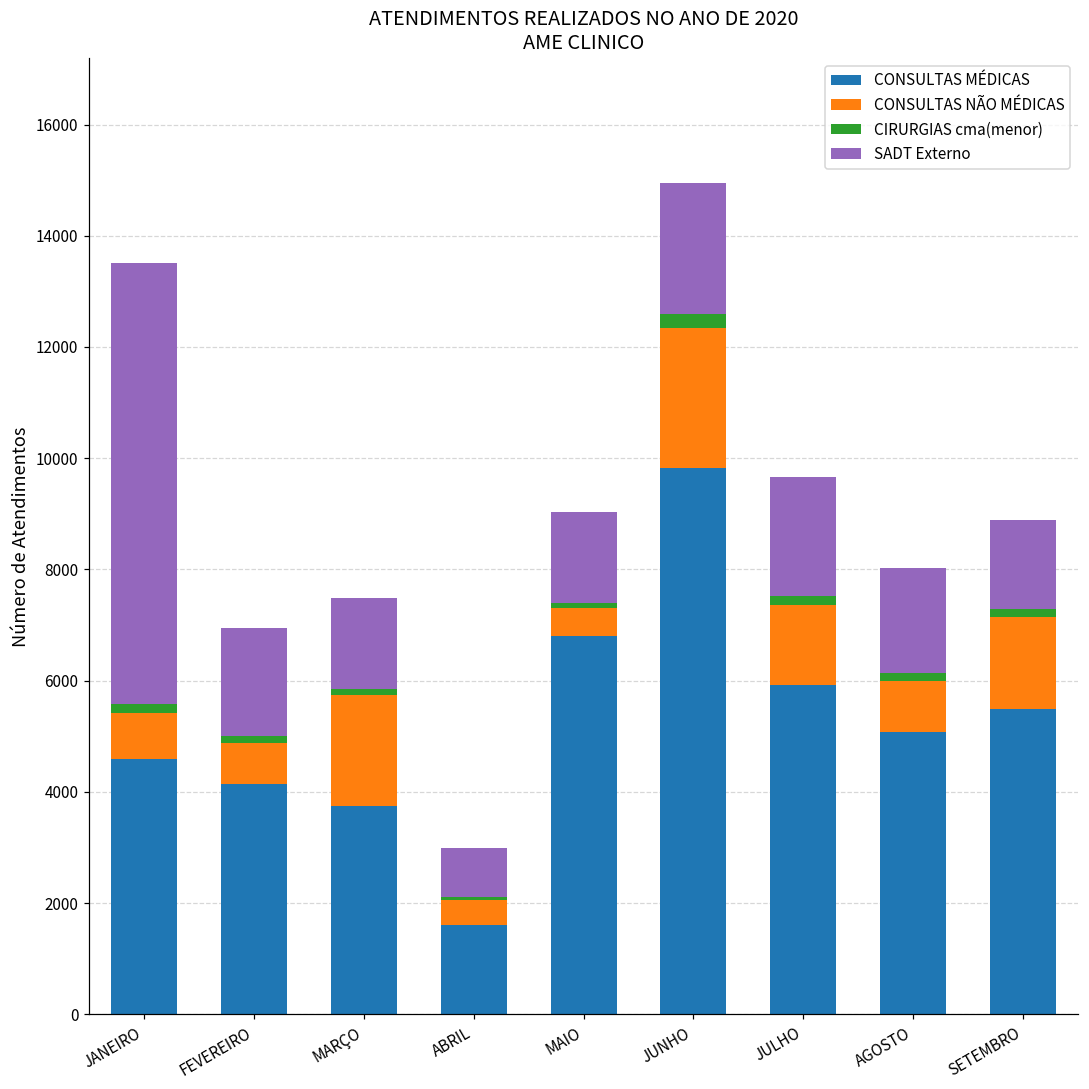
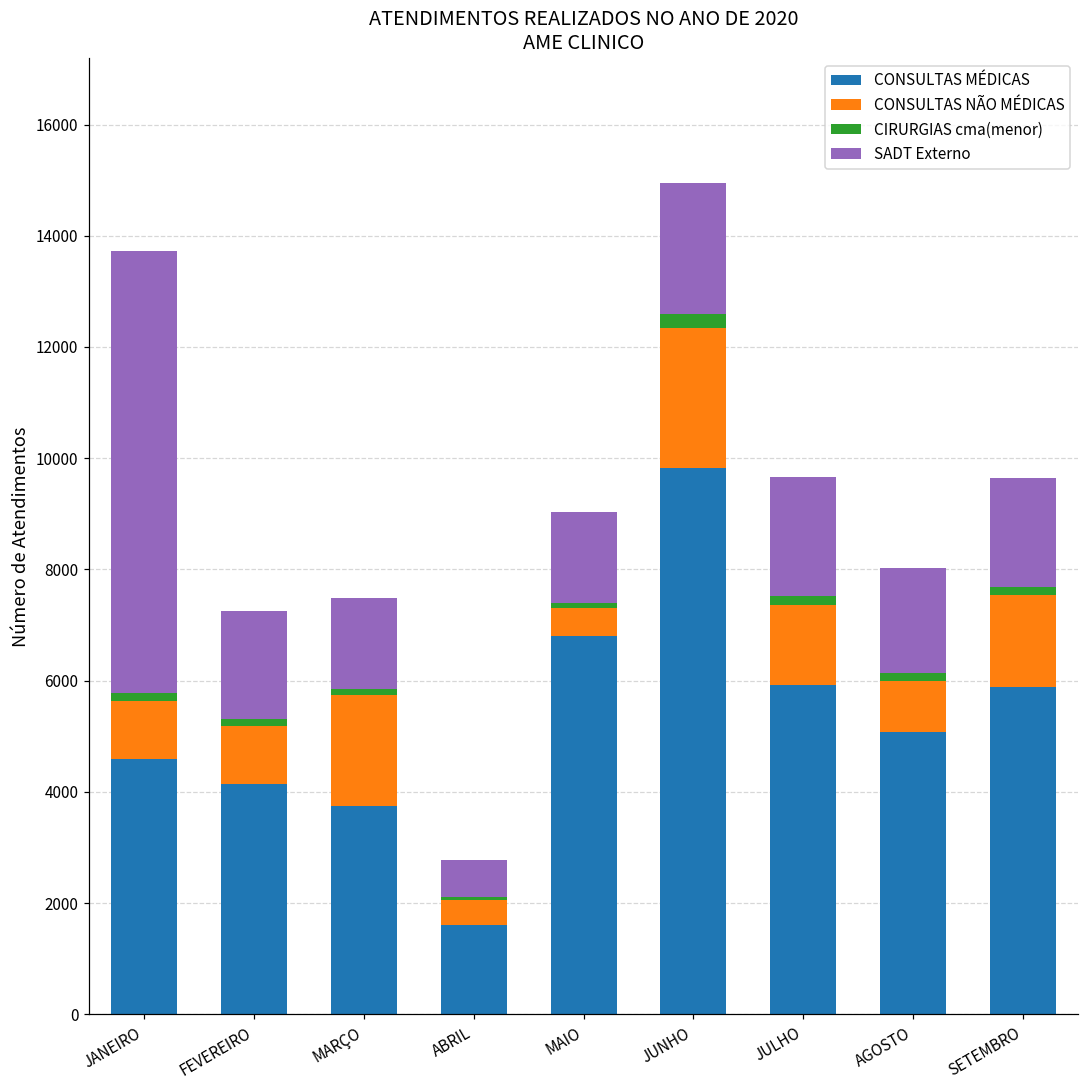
  {
    "CONSULTAS MÉDICAS": {
      "JANEIRO": 4600,
      "FEVEREIRO": 4100,
      "MARÇO": 3700,
      "ABRIL": 1600,
      "MAIO": 6800,
      "JUNHO": 9800,
      "JULHO": 5900,
      "AGOSTO": 5100,
-     "SETEMBRO": 5500
+     "SETEMBRO": 5900
    },
    "CONSULTAS NÃO MÉDICAS": {
-     "JANEIRO": 800,
-     "FEVEREIRO": 700,
+     "JANEIRO": 1000,
+     "FEVEREIRO": 1000,
      "MARÇO": 2000,
      "ABRIL": 400,
      "MAIO": 500,
      "JUNHO": 2500,
      "JULHO": 1400,
      "AGOSTO": 900,
      "SETEMBRO": 1700
    },
    "CIRURGIAS cma(menor)": {
      "JANEIRO": 200,
      "FEVEREIRO": 100,
      "MARÇO": 100,
      "ABRIL": 100,
      "MAIO": 100,
      "JUNHO": 300,
      "JULHO": 200,
      "AGOSTO": 100,
      "SETEMBRO": 100
    },
    "SADT Externo": {
      "JANEIRO": 7900,
      "FEVEREIRO": 1900,
      "MARÇO": 1600,
-     "ABRIL": 900,
+     "ABRIL": 700,
      "MAIO": 1600,
      "JUNHO": 2400,
      "JULHO": 2100,
      "AGOSTO": 1900,
-     "SETEMBRO": 1600
+     "SETEMBRO": 2000
    }
  }
